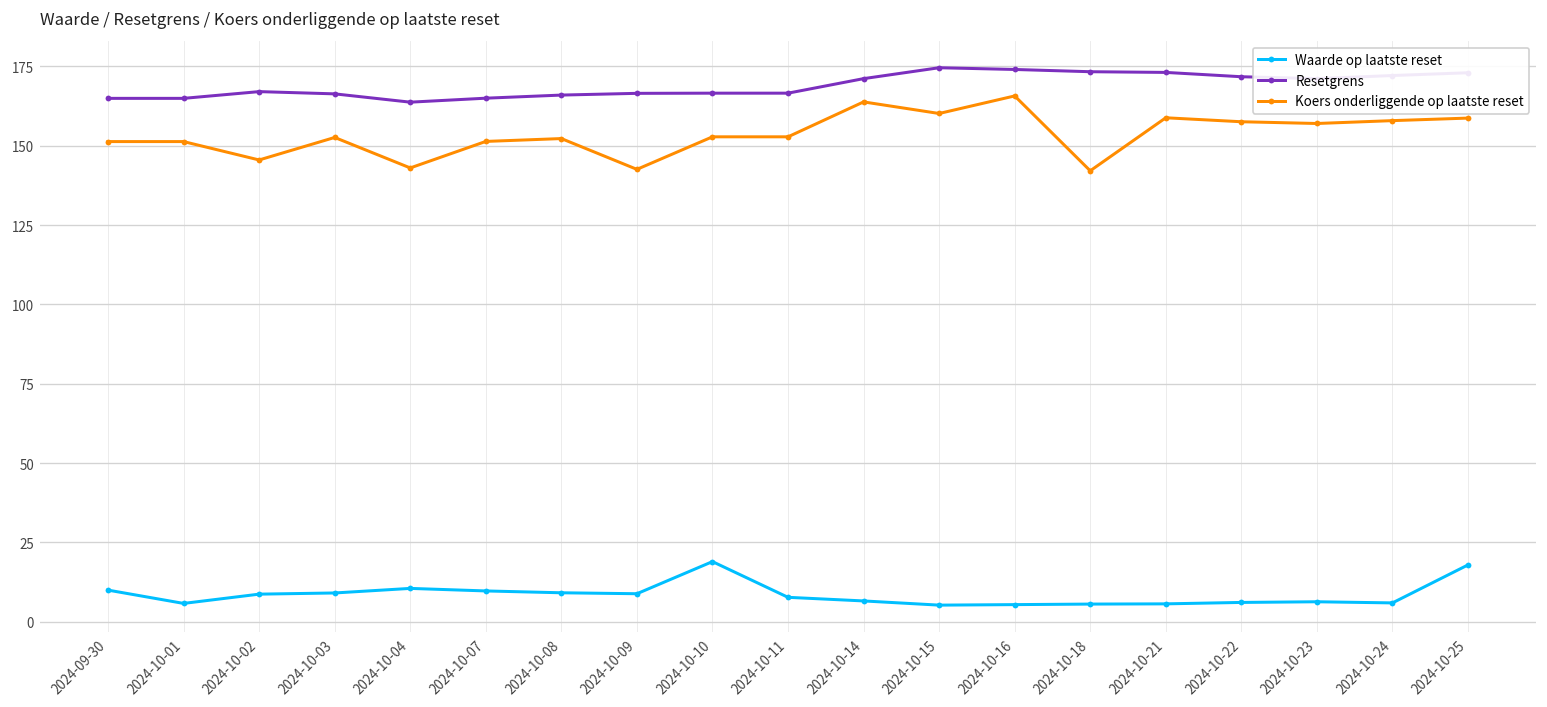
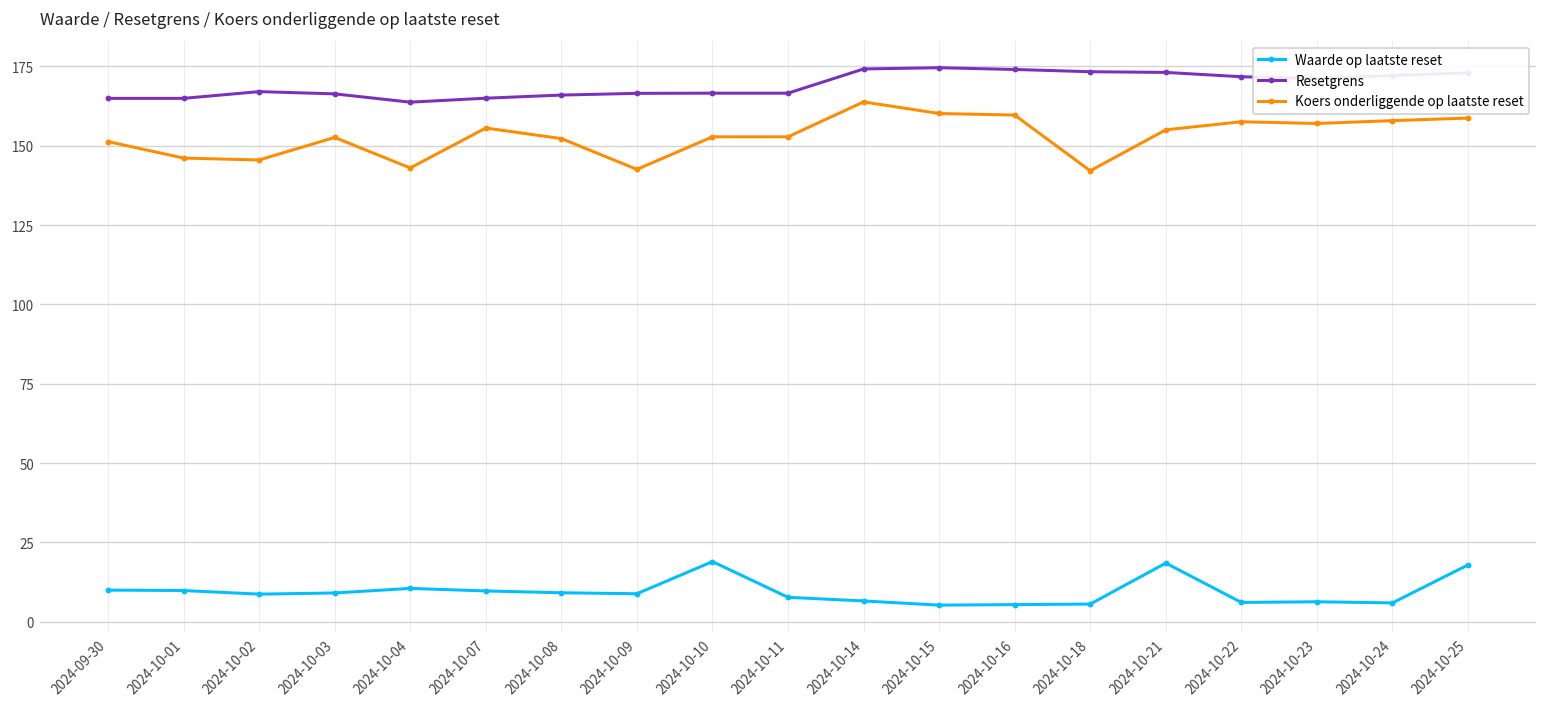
  {
    "Waarde op laatste reset": {
      "2024-09-30": 10,
-     "2024-10-01": 6,
+     "2024-10-01": 10,
      "2024-10-02": 9,
      "2024-10-03": 9,
      "2024-10-04": 11,
      "2024-10-07": 10,
      "2024-10-08": 9,
      "2024-10-09": 9,
      "2024-10-10": 19,
      "2024-10-11": 8,
      "2024-10-14": 7,
      "2024-10-15": 5,
      "2024-10-16": 5,
      "2024-10-18": 6,
-     "2024-10-21": 6,
+     "2024-10-21": 19,
      "2024-10-22": 6,
      "2024-10-23": 6,
      "2024-10-24": 6,
      "2024-10-25": 18
    },
    "Resetgrens": {
      "2024-09-30": 165,
      "2024-10-01": 165,
      "2024-10-02": 167,
      "2024-10-03": 166,
      "2024-10-04": 164,
      "2024-10-07": 165,
      "2024-10-08": 166,
      "2024-10-09": 166,
      "2024-10-10": 167,
      "2024-10-11": 167,
-     "2024-10-14": 171,
+     "2024-10-14": 174,
      "2024-10-15": 175,
      "2024-10-16": 174,
      "2024-10-18": 173,
      "2024-10-21": 173,
      "2024-10-22": 172
    },
    "Koers onderliggende op laatste reset": {
      "2024-09-30": 151,
-     "2024-10-01": 151,
+     "2024-10-01": 146,
      "2024-10-02": 146,
      "2024-10-03": 153,
      "2024-10-04": 143,
-     "2024-10-07": 151,
+     "2024-10-07": 156,
      "2024-10-08": 152,
      "2024-10-09": 143,
      "2024-10-10": 153,
      "2024-10-11": 153,
      "2024-10-14": 164,
      "2024-10-15": 160,
-     "2024-10-16": 166,
+     "2024-10-16": 160,
      "2024-10-18": 142,
-     "2024-10-21": 159,
+     "2024-10-21": 155,
      "2024-10-22": 158,
      "2024-10-23": 157,
      "2024-10-24": 158,
      "2024-10-25": 159
    }
  }
